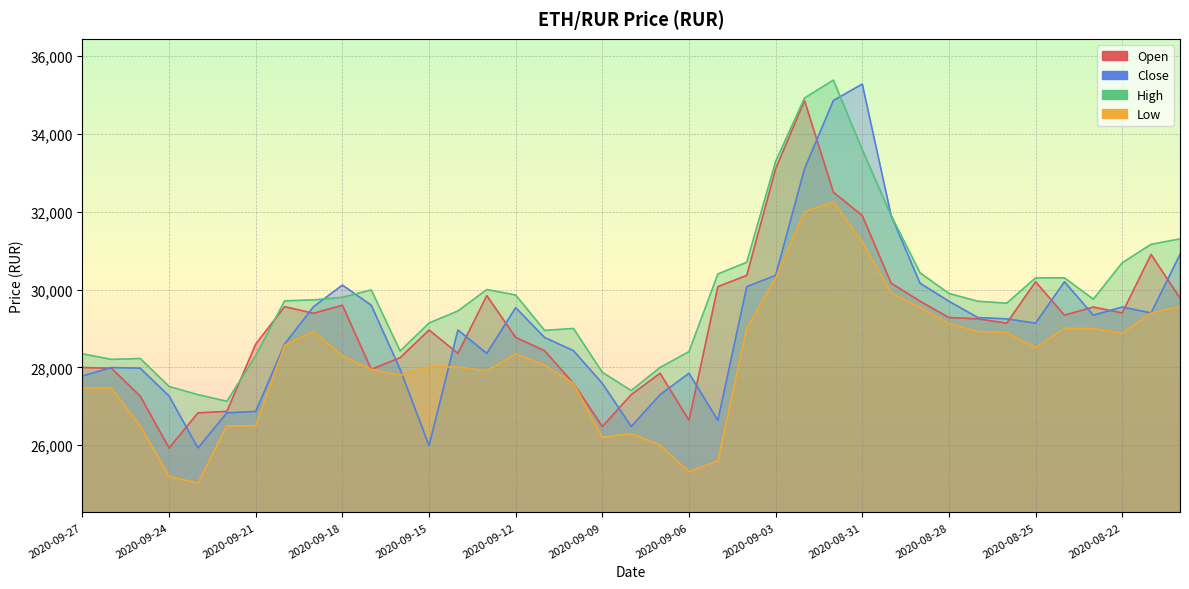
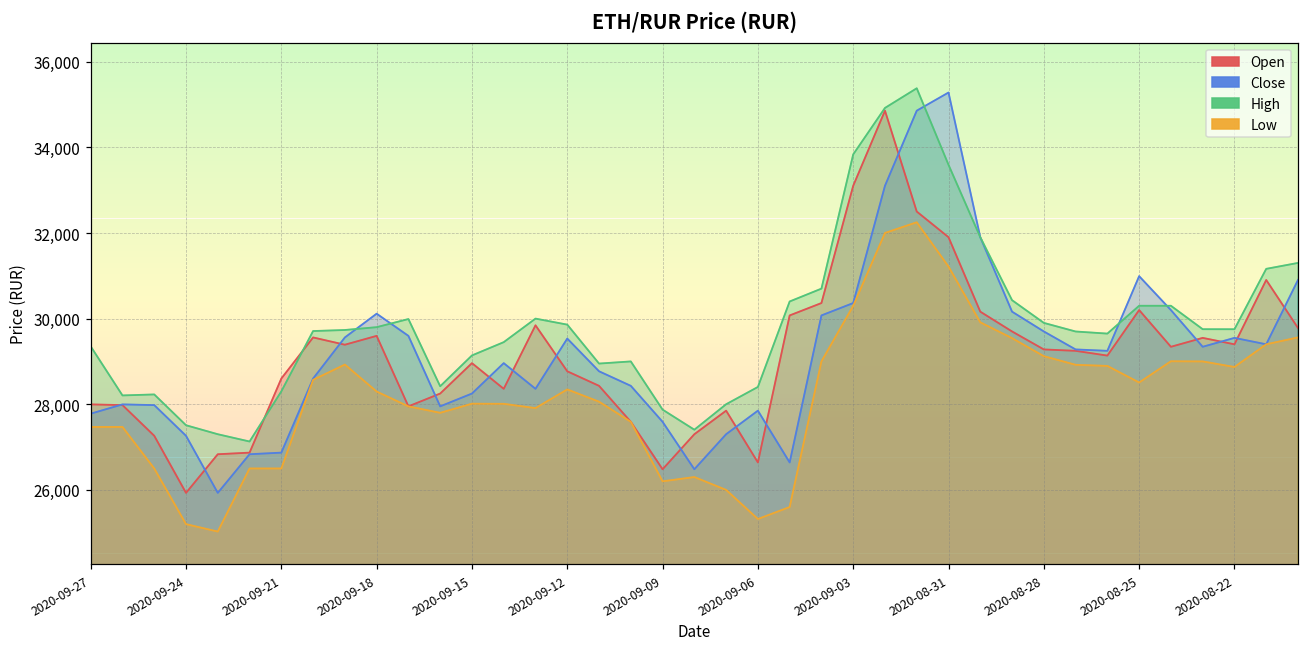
  {
    "Close": {
      "2020-09-27": "27,800",
      "2020-09-24": "27,300",
      "2020-09-21": "26,900",
      "2020-09-18": "30,100",
-     "2020-09-15": "26,000",
+     "2020-09-15": "28,300",
      "2020-09-12": "29,500",
      "2020-09-09": "27,600",
      "2020-09-06": "27,900",
      "2020-09-03": "30,400",
      "2020-08-31": "35,300",
      "2020-08-28": "29,700",
-     "2020-08-25": "29,100",
+     "2020-08-25": "31,000",
      "2020-08-22": "29,600"
    },
    "High": {
-     "2020-09-27": "28,300",
+     "2020-09-27": "29,400",
      "2020-09-24": "27,500",
      "2020-09-21": "28,300",
      "2020-09-18": "29,800",
      "2020-09-15": "29,100",
      "2020-09-12": "29,900",
      "2020-09-09": "27,900",
      "2020-09-06": "28,400",
-     "2020-09-03": "33,300",
+     "2020-09-03": "33,800",
      "2020-08-31": "33,600",
      "2020-08-28": "29,900",
      "2020-08-25": "30,300",
-     "2020-08-22": "30,700"
+     "2020-08-22": "29,800"
    }
  }
